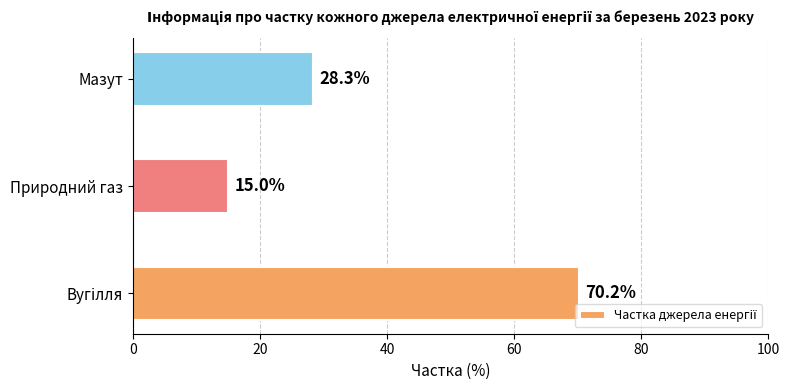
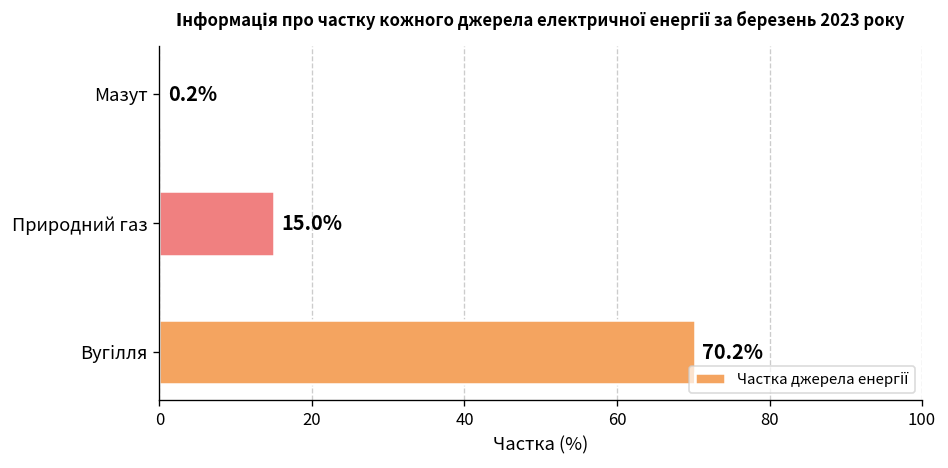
  {
-   "Мазут": "28.3%",
+   "Мазут": "0.2%",
    "Природний газ": "15.0%",
    "Вугілля": "70.2%"
  }
